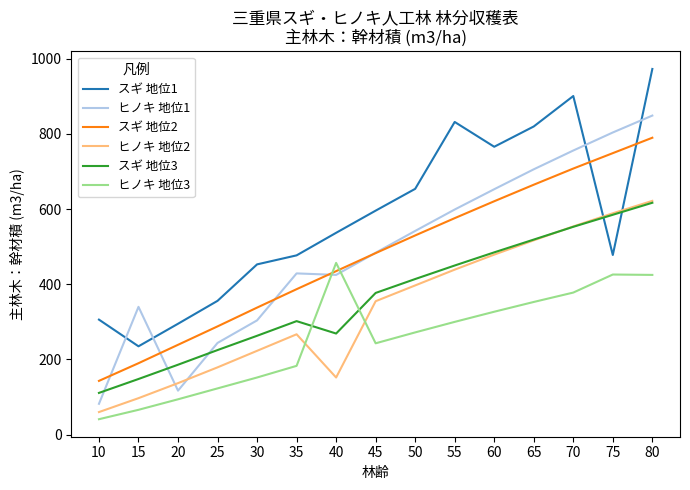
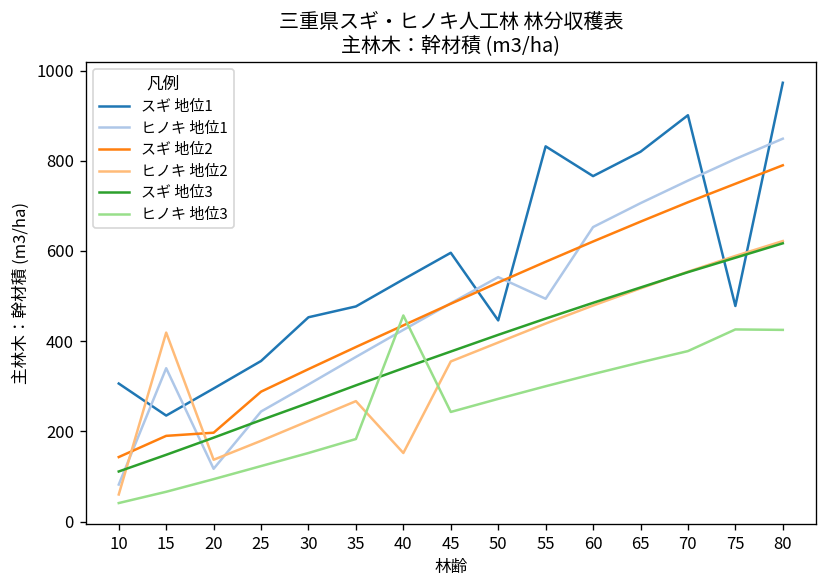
  {
    "スギ 地位1": {
      "10": 310,
      "15": 240,
      "20": 300,
      "25": 360,
      "30": 450,
      "35": 480,
      "40": 540,
      "45": 600,
-     "50": 650,
+     "50": 450,
      "55": 830,
      "60": 770,
      "65": 820,
      "70": 900,
      "75": 480,
      "80": 970
    },
    "ヒノキ 地位1": {
      "10": 80,
      "15": 340,
      "20": 120,
      "25": 240,
      "30": 300,
-     "35": 430,
+     "35": 370,
      "40": 430,
      "50": 540,
-     "55": 600,
+     "55": 490,
      "60": 650,
      "65": 710,
      "70": 760,
      "75": 800,
      "80": 850
    },
    "スギ 地位2": {
      "10": 140,
      "15": 190,
-     "20": 240,
+     "20": 200,
      "25": 290,
      "30": 340,
      "35": 390,
      "40": 440,
      "50": 530,
      "55": 580,
      "60": 620,
      "65": 670,
      "70": 710,
      "75": 750,
      "80": 790
    },
    "ヒノキ 地位2": {
      "10": 60,
-     "15": 100,
+     "15": 420,
      "20": 140,
      "25": 180,
      "30": 220,
      "35": 270,
      "40": 150,
      "45": 360,
      "50": 400,
      "55": 440
    },
    "スギ 地位3": {
      "10": 110,
      "15": 150,
      "20": 190,
      "25": 230,
      "30": 260,
      "35": 300,
-     "40": 270,
+     "40": 340,
      "45": 380,
      "50": 410,
      "55": 450
    },
    "ヒノキ 地位3": {
      "10": 40,
      "15": 70,
      "20": 90,
      "25": 120,
      "30": 150,
      "35": 180,
      "40": 460,
      "45": 240,
      "50": 270,
      "55": 300,
      "60": 330,
      "65": 350,
      "70": 380,
      "75": 430,
      "80": 430
    }
  }
